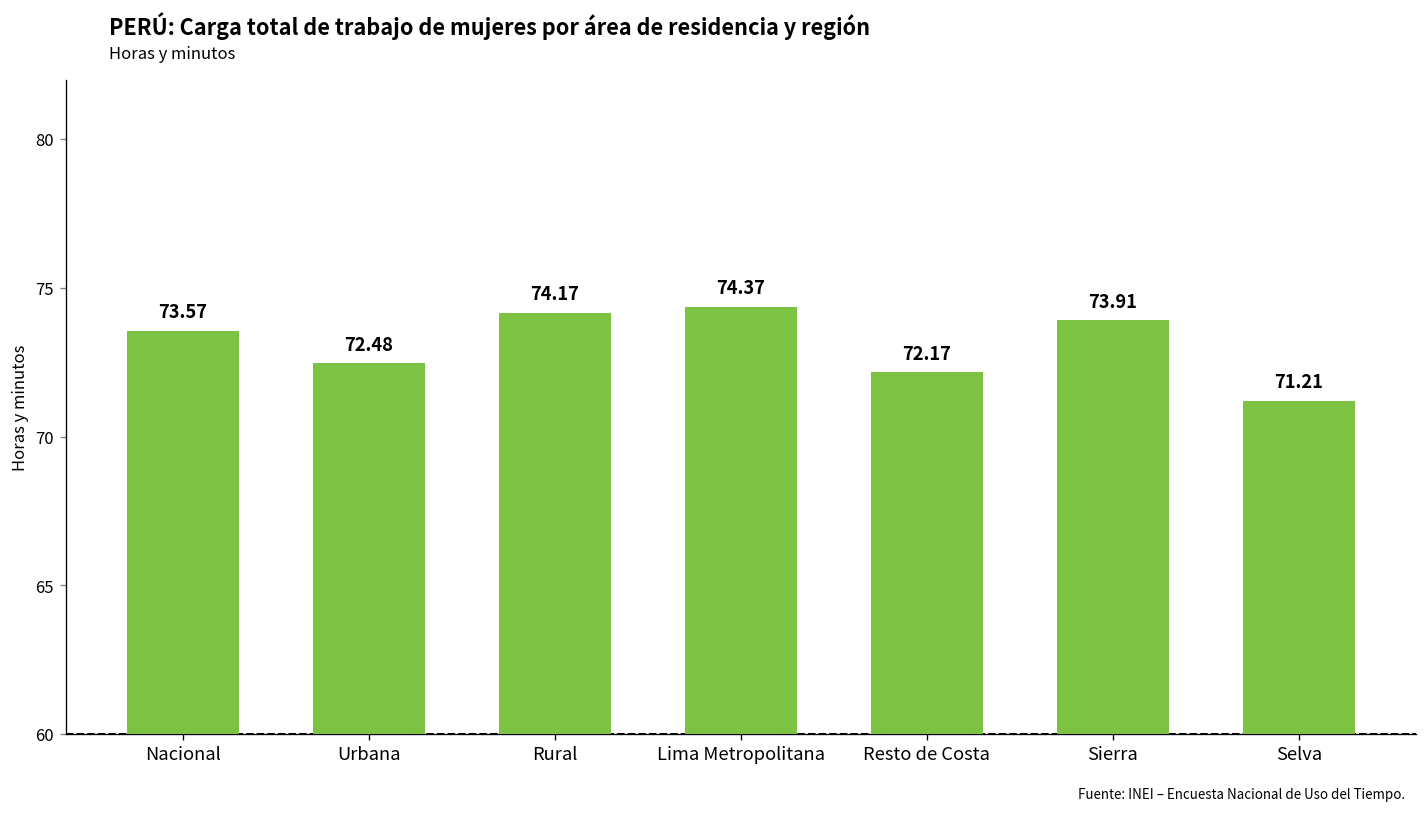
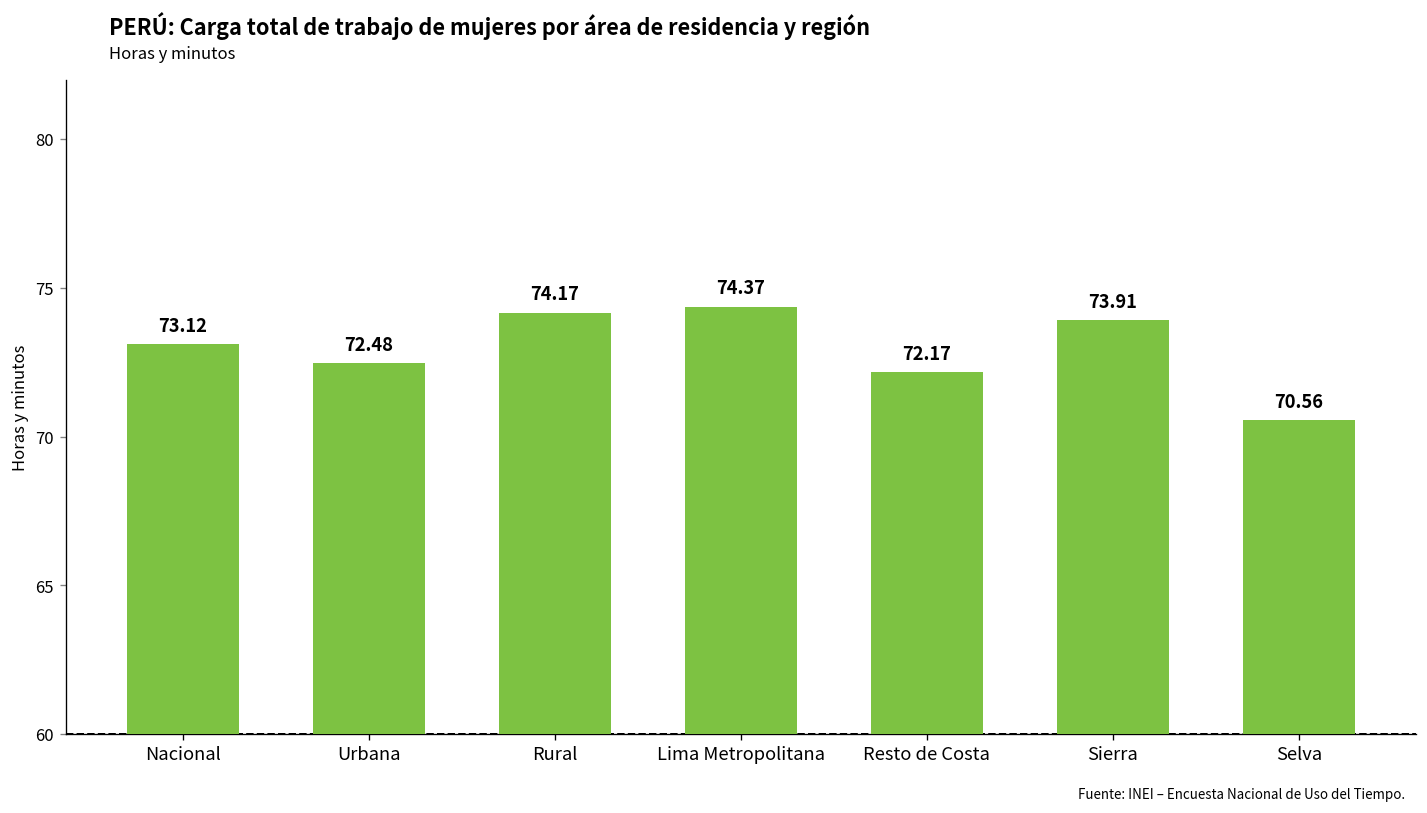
  {
-   "Nacional": 73.57,
+   "Nacional": 73.12,
    "Urbana": 72.48,
    "Rural": 74.17,
    "Lima Metropolitana": 74.37,
    "Resto de Costa": 72.17,
    "Sierra": 73.91,
-   "Selva": 71.21
+   "Selva": 70.56
  }
